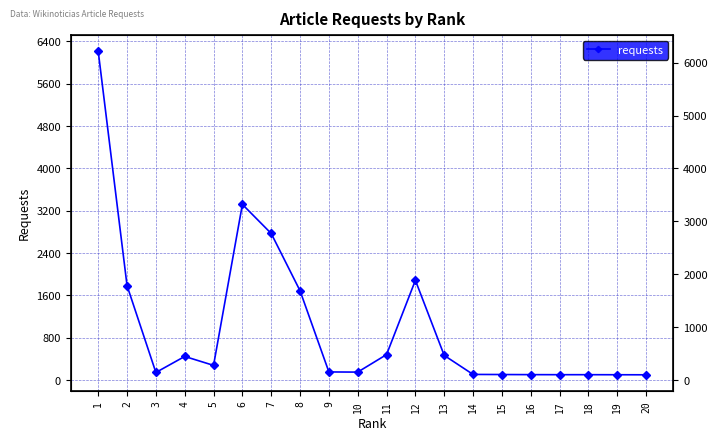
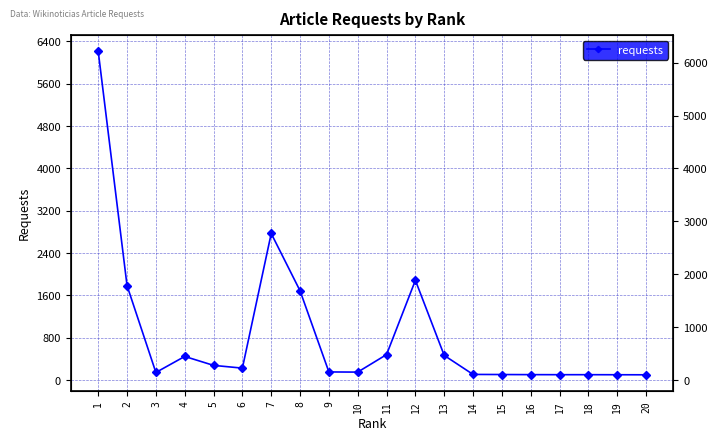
  {
    "1": 6200,
    "2": 1800,
    "3": 100,
    "4": 400,
    "5": 300,
-   "6": 3300,
+   "6": 200,
    "7": 2800,
    "8": 1700,
    "9": 200,
    "10": 200,
    "11": 500,
    "12": 1900,
    "13": 500,
    "14": 100,
    "15": 100,
    "16": 100,
    "17": 100,
    "18": 100,
    "19": 100,
    "20": 100
  }
